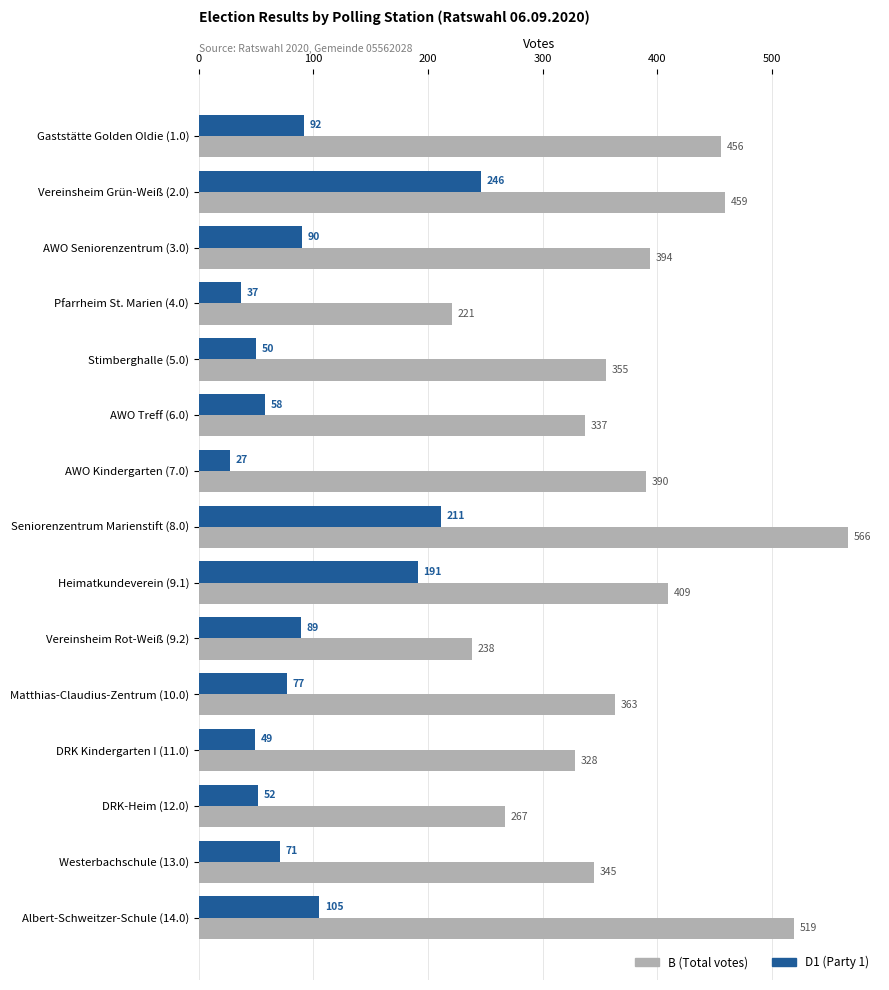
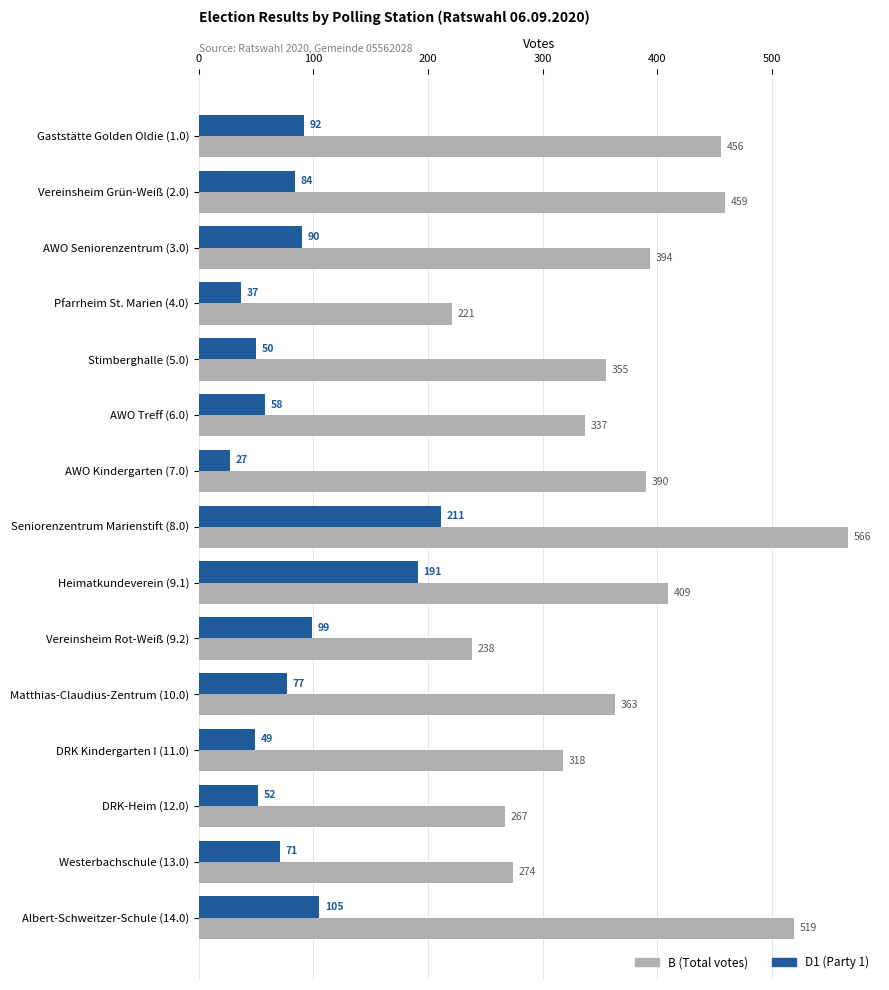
  {
    "B (Total votes)": {
      "Gaststätte Golden Oldie (1.0)": 456,
      "Vereinsheim Grün-Weiß (2.0)": 459,
      "AWO Seniorenzentrum (3.0)": 394,
      "Pfarrheim St. Marien (4.0)": 221,
      "Stimberghalle (5.0)": 355,
      "AWO Treff (6.0)": 337,
      "AWO Kindergarten (7.0)": 390,
      "Seniorenzentrum Marienstift (8.0)": 566,
      "Heimatkundeverein (9.1)": 409,
      "Vereinsheim Rot-Weiß (9.2)": 238,
      "Matthias-Claudius-Zentrum (10.0)": 363,
-     "DRK Kindergarten I (11.0)": 328,
+     "DRK Kindergarten I (11.0)": 318,
      "DRK-Heim (12.0)": 267,
-     "Westerbachschule (13.0)": 345,
+     "Westerbachschule (13.0)": 274,
      "Albert-Schweitzer-Schule (14.0)": 519
    },
    "D1 (Party 1)": {
      "Gaststätte Golden Oldie (1.0)": 92,
-     "Vereinsheim Grün-Weiß (2.0)": 246,
+     "Vereinsheim Grün-Weiß (2.0)": 84,
      "AWO Seniorenzentrum (3.0)": 90,
      "Pfarrheim St. Marien (4.0)": 37,
      "Stimberghalle (5.0)": 50,
      "AWO Treff (6.0)": 58,
      "AWO Kindergarten (7.0)": 27,
      "Seniorenzentrum Marienstift (8.0)": 211,
      "Heimatkundeverein (9.1)": 191,
-     "Vereinsheim Rot-Weiß (9.2)": 89,
+     "Vereinsheim Rot-Weiß (9.2)": 99,
      "Matthias-Claudius-Zentrum (10.0)": 77,
      "DRK Kindergarten I (11.0)": 49,
      "DRK-Heim (12.0)": 52,
      "Westerbachschule (13.0)": 71,
      "Albert-Schweitzer-Schule (14.0)": 105
    }
  }
